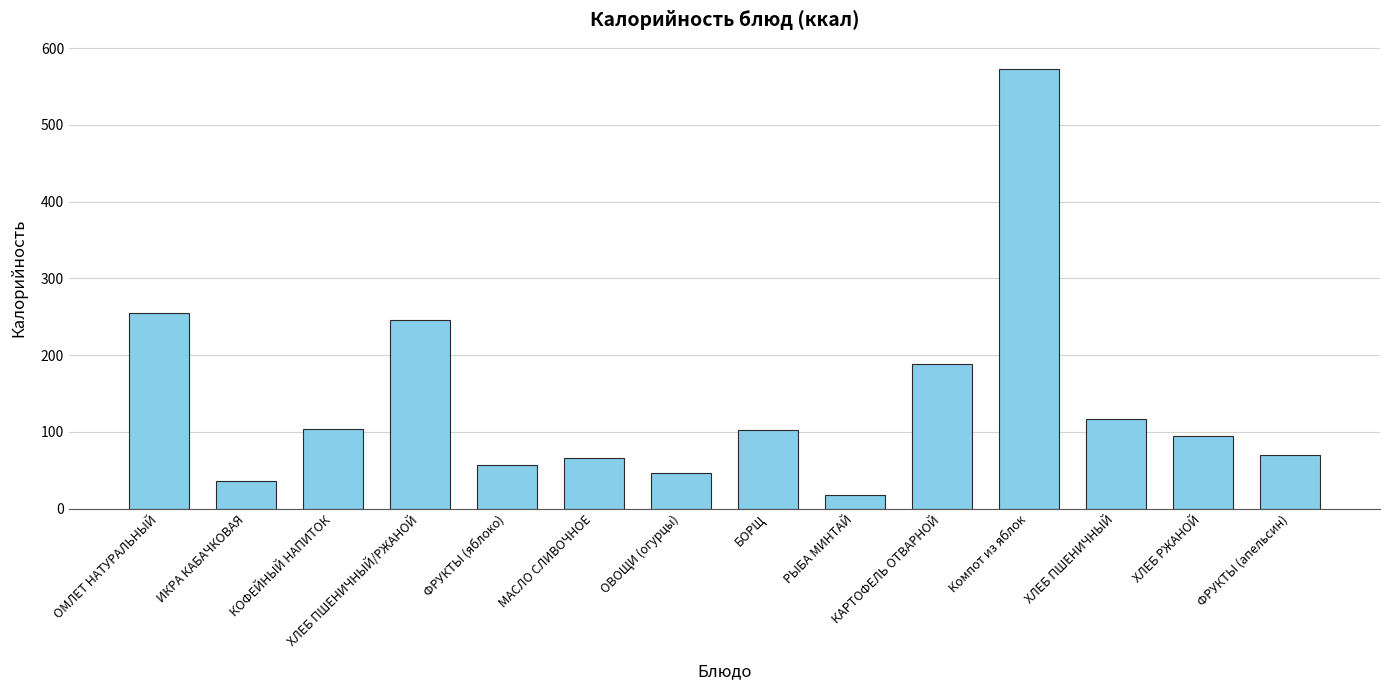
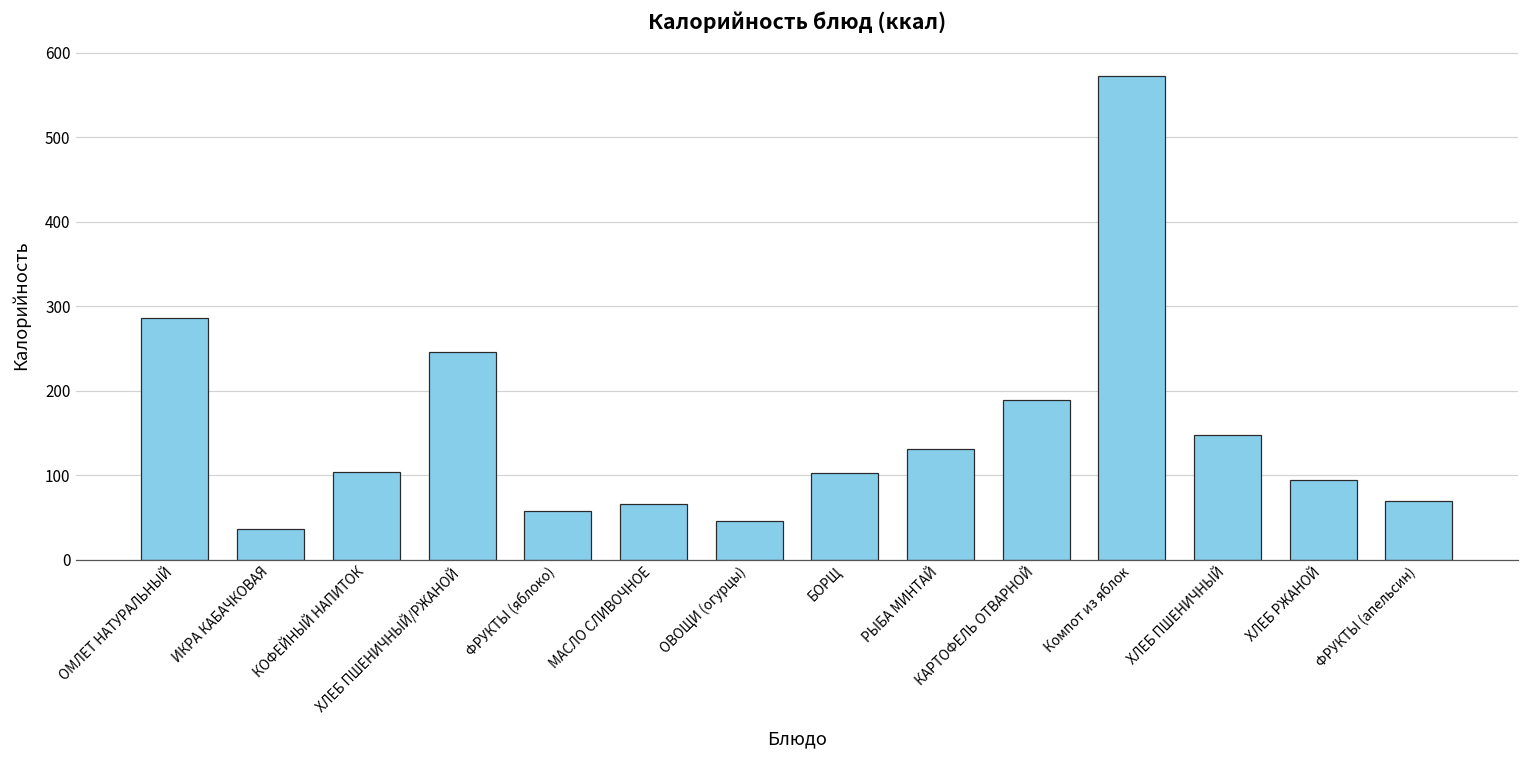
  {
-   "ОМЛЕТ НАТУРАЛЬНЫЙ": 250,
+   "ОМЛЕТ НАТУРАЛЬНЫЙ": 290,
    "ИКРА КАБАЧКОВАЯ": 40,
    "КОФЕЙНЫЙ НАПИТОК": 100,
    "ХЛЕБ ПШЕНИЧНЫЙ/РЖАНОЙ": 250,
    "ФРУКТЫ (яблоко)": 60,
    "МАСЛО СЛИВОЧНОЕ": 70,
    "ОВОЩИ (огурцы)": 50,
    "БОРЩ": 100,
-   "РЫБА МИНТАЙ": 20,
+   "РЫБА МИНТАЙ": 130,
    "КАРТОФЕЛЬ ОТВАРНОЙ": 190,
    "Компот из яблок": 570,
-   "ХЛЕБ ПШЕНИЧНЫЙ": 120,
+   "ХЛЕБ ПШЕНИЧНЫЙ": 150,
    "ХЛЕБ РЖАНОЙ": 90,
    "ФРУКТЫ (апельсин)": 70
  }
